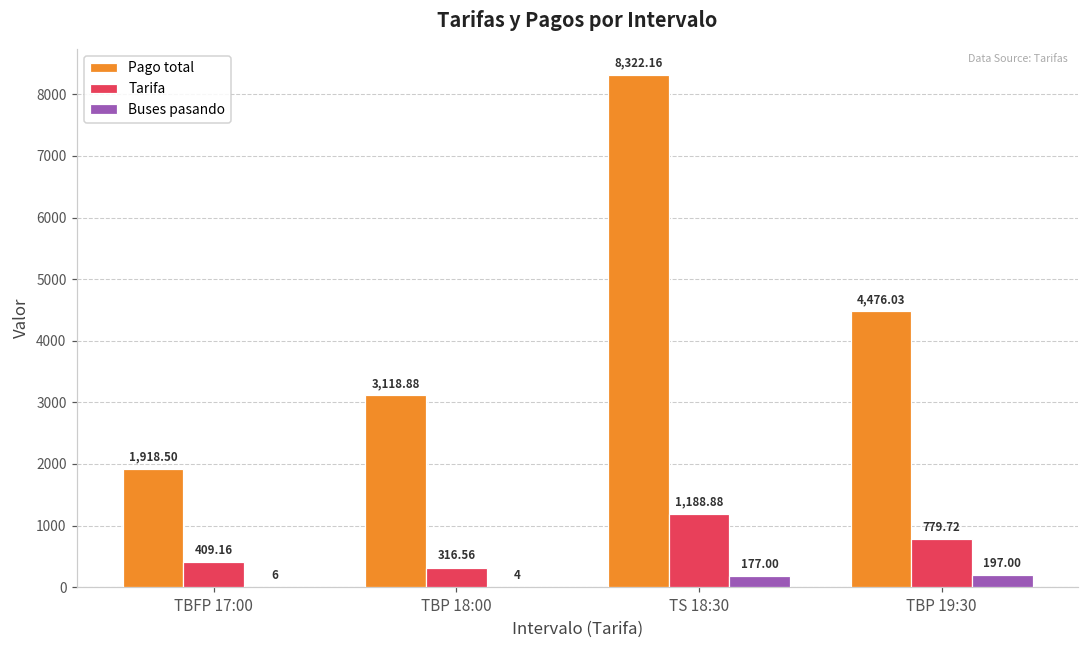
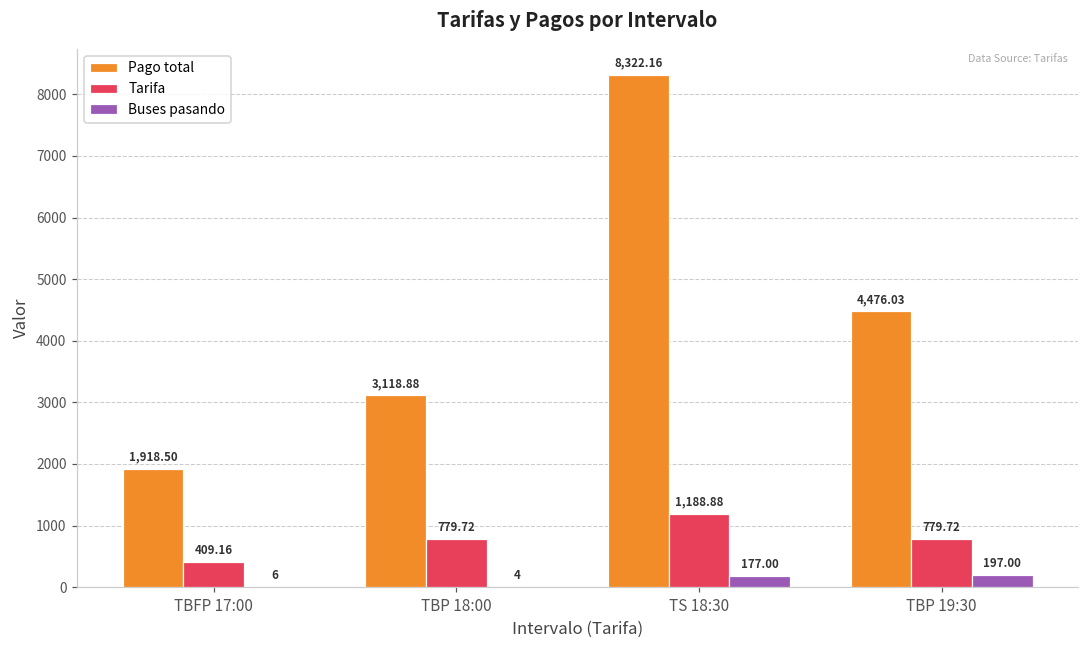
  {
    "Pago total": {
      "TBFP 17:00": "1,918.50",
      "TBP 18:00": "3,118.88",
      "TS 18:30": "8,322.16",
      "TBP 19:30": "4,476.03"
    },
    "Tarifa": {
      "TBFP 17:00": "409.16",
-     "TBP 18:00": "316.56",
+     "TBP 18:00": "779.72",
      "TS 18:30": "1,188.88",
      "TBP 19:30": "779.72"
    },
    "Buses pasando": {
      "TBFP 17:00": "6",
      "TBP 18:00": "4",
      "TS 18:30": "177.00",
      "TBP 19:30": "197.00"
    }
  }
